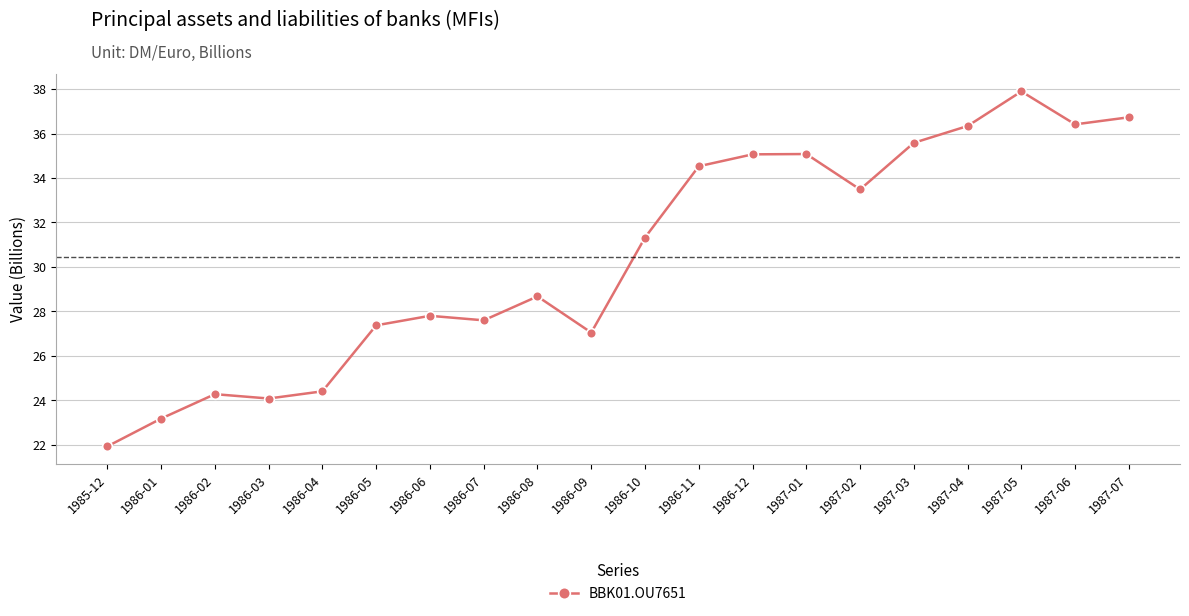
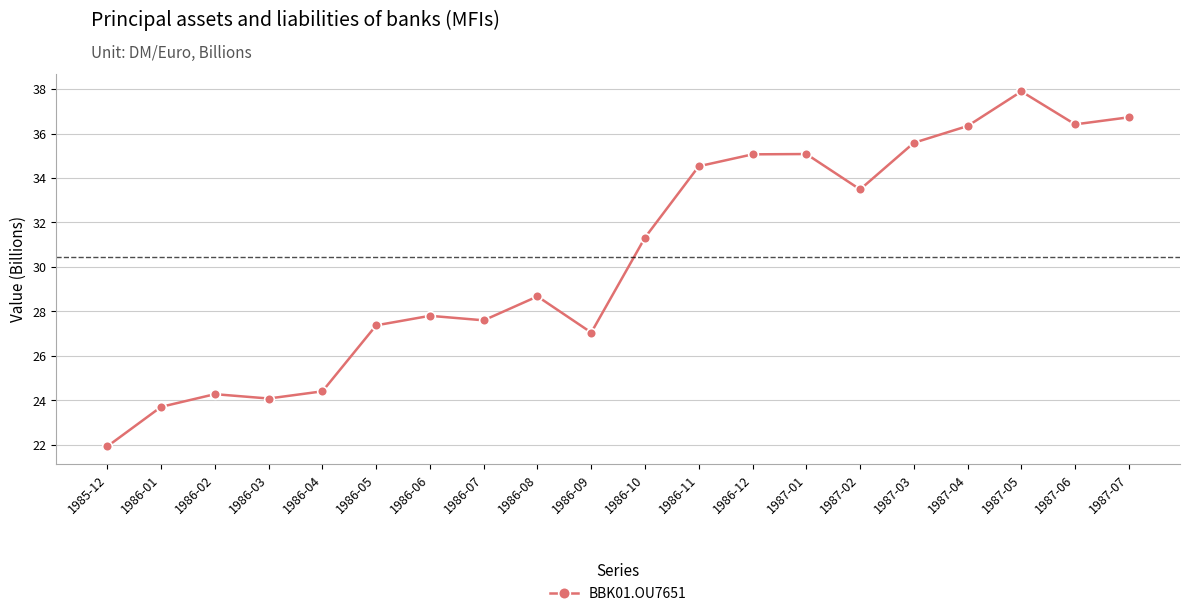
  {
    "1985-12": 21.9,
-   "1986-01": 23.2,
+   "1986-01": 23.7,
    "1986-02": 24.3,
    "1986-03": 24.1,
    "1986-04": 24.4,
    "1986-05": 27.4,
    "1986-06": 27.8,
    "1986-07": 27.6,
    "1986-08": 28.7,
    "1986-09": 27.0,
    "1986-10": 31.3,
    "1986-11": 34.5,
    "1986-12": 35.1,
    "1987-01": 35.1,
    "1987-02": 33.5,
    "1987-03": 35.6,
    "1987-04": 36.3,
    "1987-05": 37.9,
    "1987-06": 36.4,
    "1987-07": 36.7
  }
